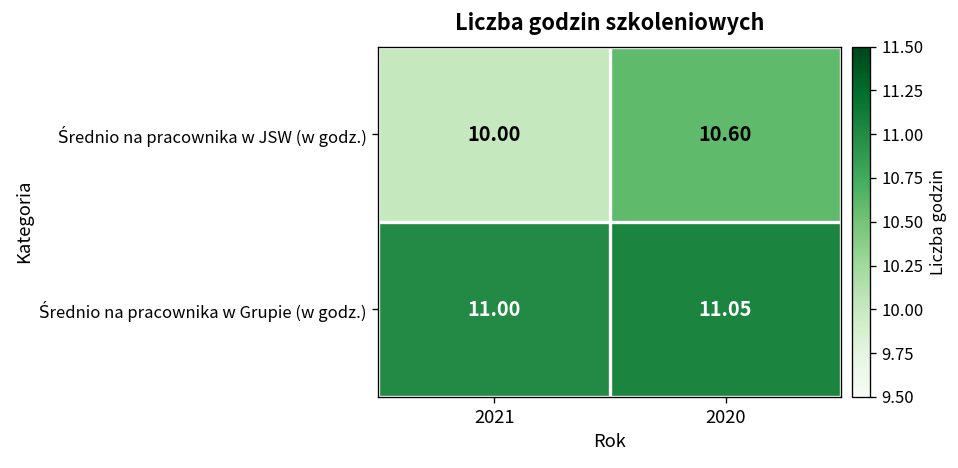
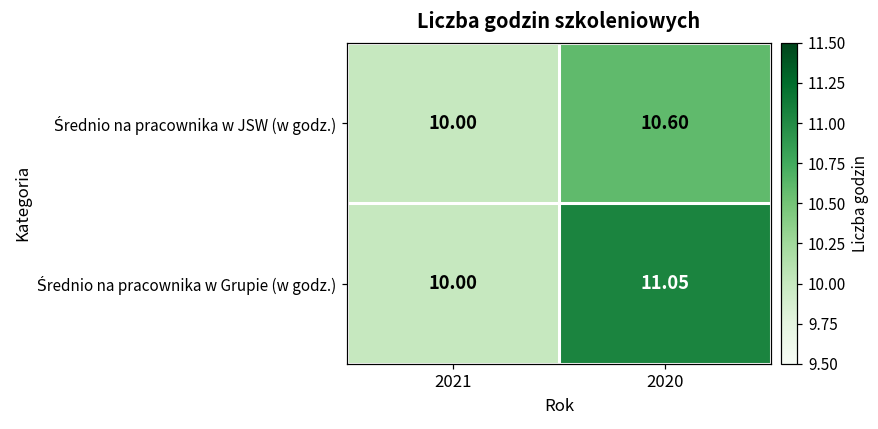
  {
    "Średnio na pracownika w JSW (w godz.)": {
      "2021": 10.00,
      "2020": 10.60
    },
    "Średnio na pracownika w Grupie (w godz.)": {
-     "2021": 11.00,
+     "2021": 10.00,
      "2020": 11.05
    }
  }
